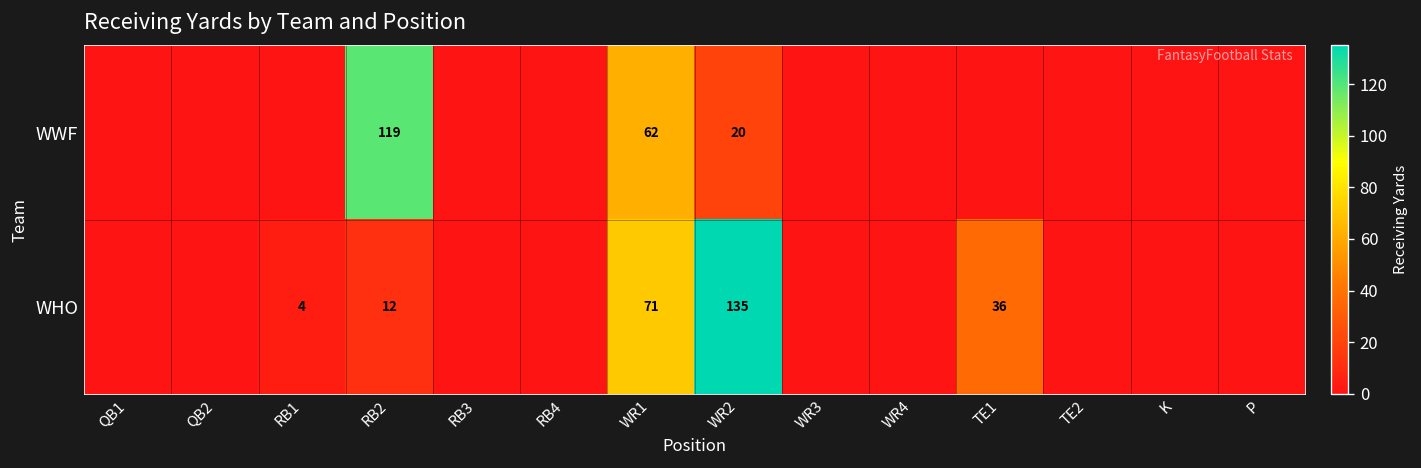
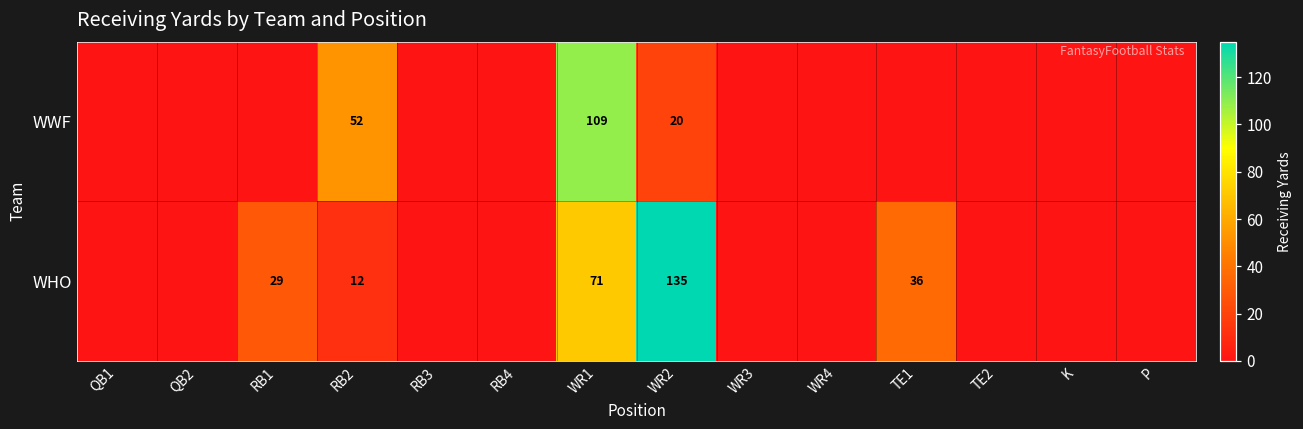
  {
    "WWF": {
-     "RB2": 119,
-     "WR1": 62,
+     "RB2": 52,
+     "WR1": 109,
      "WR2": 20
    },
    "WHO": {
-     "RB1": 4,
+     "RB1": 29,
      "RB2": 12,
      "WR1": 71,
      "WR2": 135,
      "TE1": 36
    }
  }
